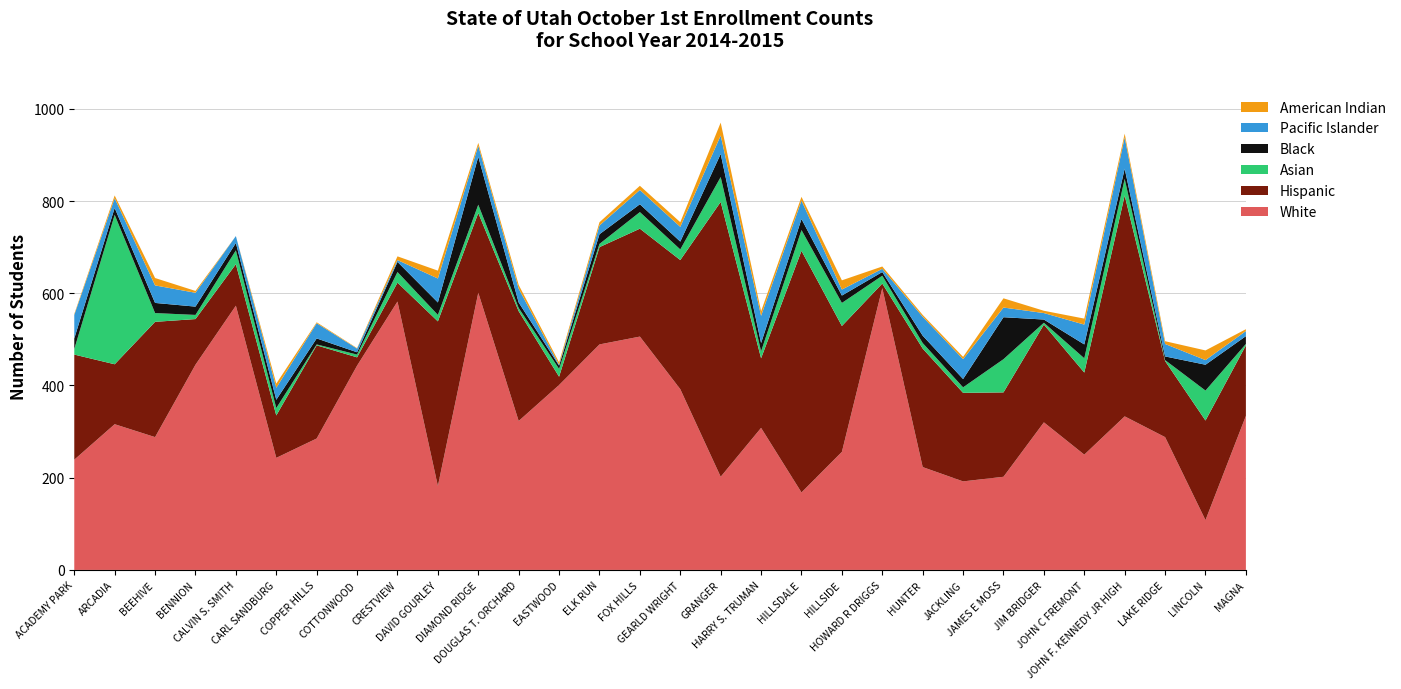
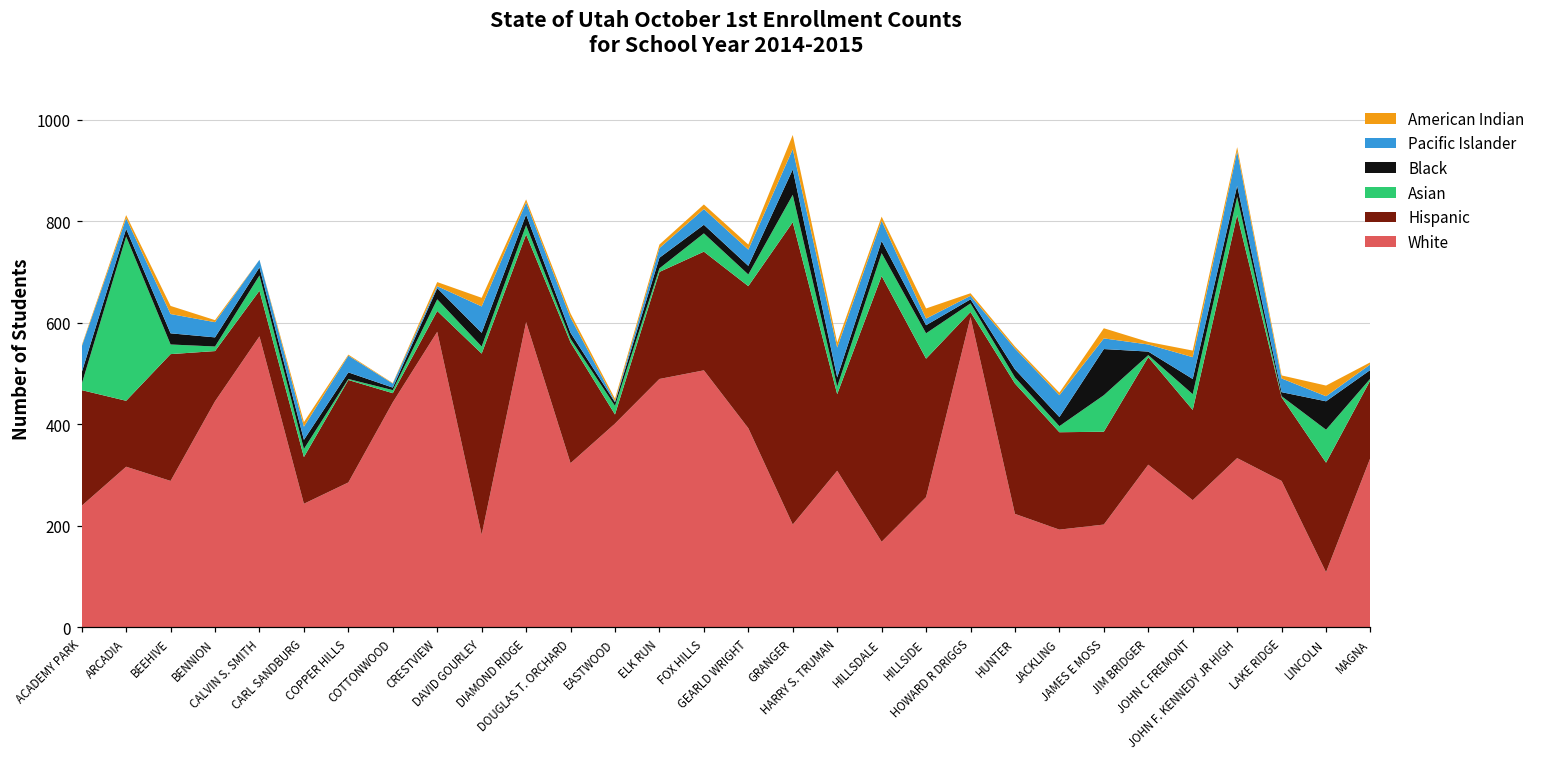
  {
    "Black": {
-     "DIAMOND RIDGE": 100
+     "DIAMOND RIDGE": 20
    },
    "American Indian": {
      "ARCADIA": 10,
      "BEEHIVE": 20,
      "CARL SANDBURG": 10,
      "CRESTVIEW": 10,
      "DAVID GOURLEY": 20,
      "DIAMOND RIDGE": 10,
      "DOUGLAS T. ORCHARD": 10,
      "ELK RUN": 10,
      "FOX HILLS": 10,
      "GEARLD WRIGHT": 10,
      "GRANGER": 30,
      "HARRY S. TRUMAN": 10,
      "HILLSDALE": 10,
      "HILLSIDE": 20,
      "JAMES E MOSS": 20,
      "JOHN C FREMONT": 10,
      "JOHN F. KENNEDY JR HIGH": 10,
      "LAKE RIDGE": 10,
      "LINCOLN": 20
    }
  }
